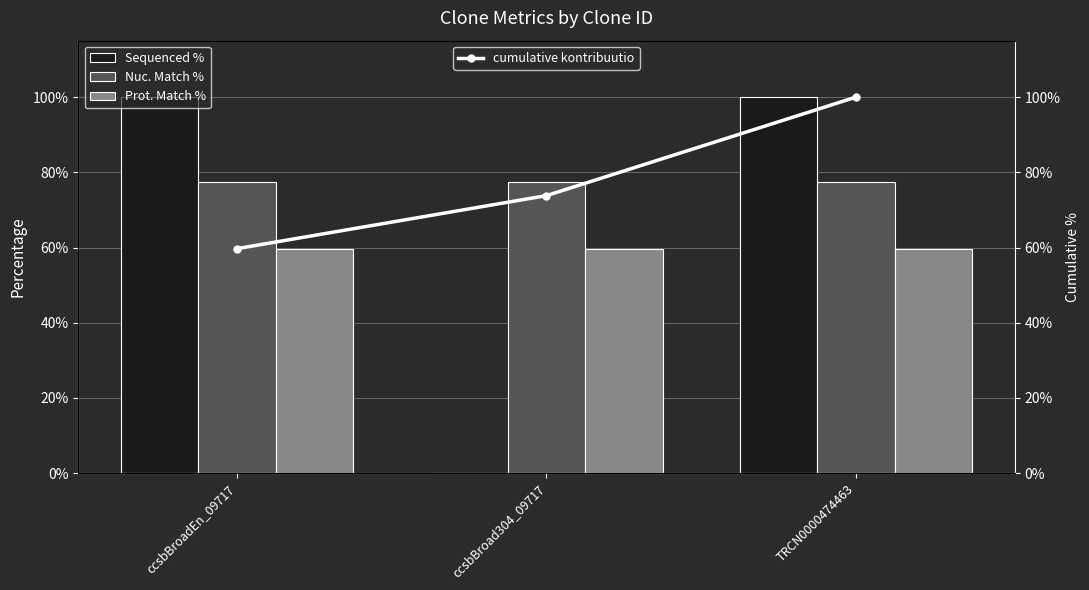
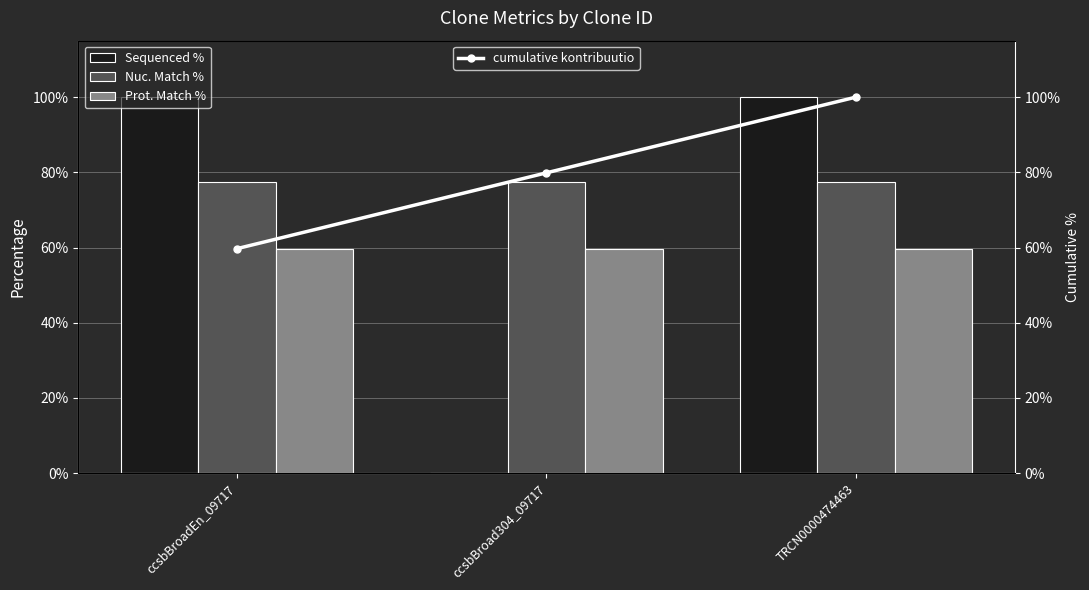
  {
    "Sequenced %": {
      "ccsbBroad304_09717": "0%",
      "TRCN0000474463": "100%"
    },
    "Nuc. Match %": {
      "ccsbBroadEn_09717": "77%",
      "ccsbBroad304_09717": "77%",
      "TRCN0000474463": "77%"
    },
    "Prot. Match %": {
      "ccsbBroadEn_09717": "60%",
      "ccsbBroad304_09717": "60%",
      "TRCN0000474463": "60%"
    },
    "cumulative kontribuutio": {
      "ccsbBroadEn_09717": "60%",
-     "ccsbBroad304_09717": "74%",
+     "ccsbBroad304_09717": "80%",
      "TRCN0000474463": "100%"
    }
  }
